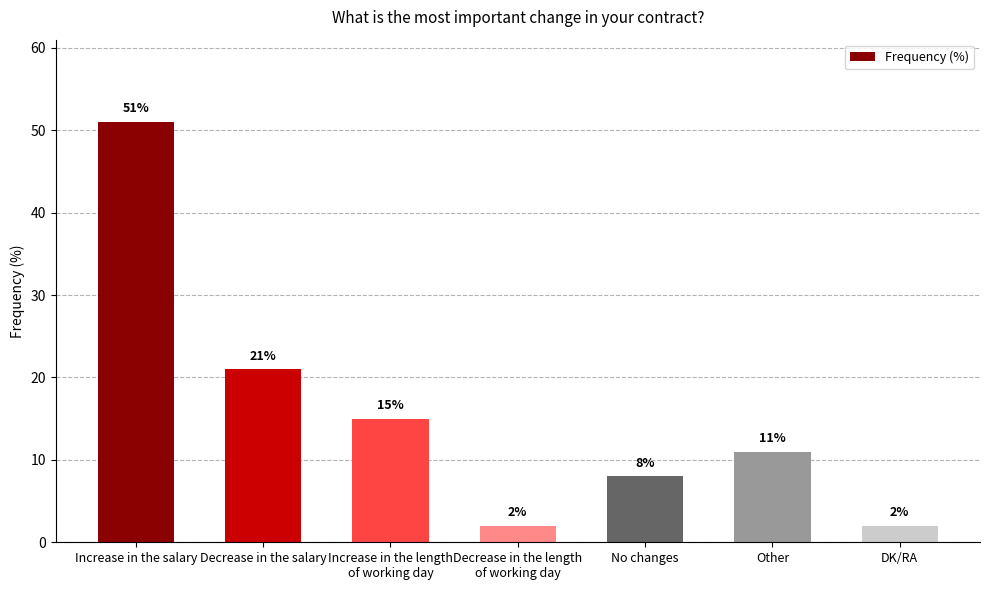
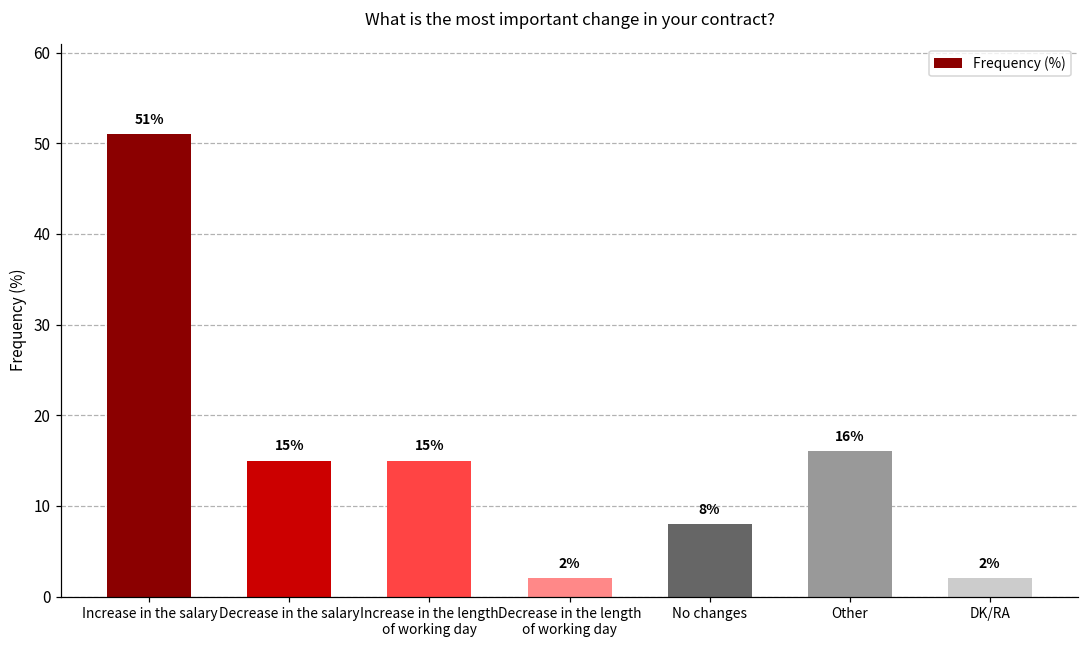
  {
    "Increase in the salary": "51%",
-   "Decrease in the salary": "21%",
+   "Decrease in the salary": "15%",
    "Increase in the length of working day": "15%",
    "Decrease in the length of working day": "2%",
    "No changes": "8%",
-   "Other": "11%",
+   "Other": "16%",
    "DK/RA": "2%"
  }
